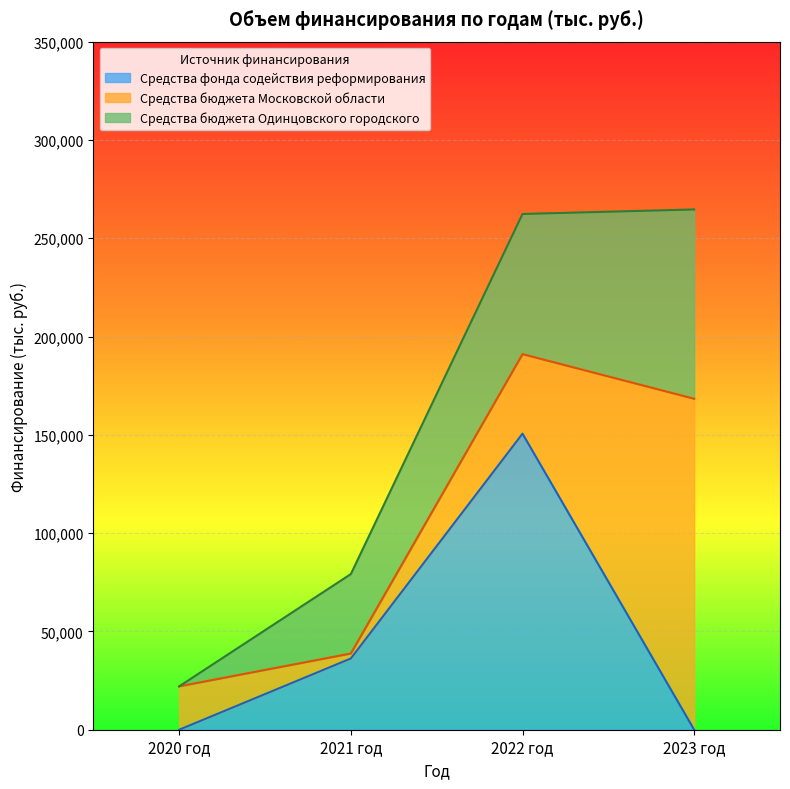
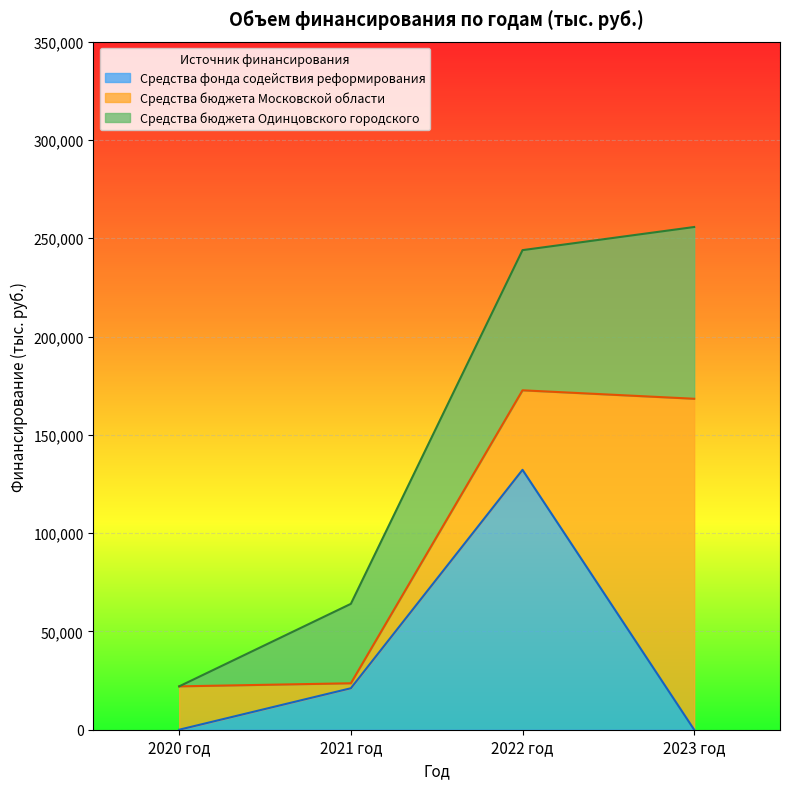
  {
    "Средства фонда содействия реформирования": {
      "2020 год": "0",
-     "2021 год": "36,000",
-     "2022 год": "151,000",
+     "2021 год": "21,000",
+     "2022 год": "132,000",
      "2023 год": "0"
    },
    "Средства бюджета Московской области": {
      "2021 год": "3,000",
      "2022 год": "40,000",
      "2023 год": "168,000"
    },
    "Средства бюджета Одинцовского городского": {
      "2021 год": "40,000",
      "2022 год": "71,000",
-     "2023 год": "96,000"
+     "2023 год": "87,000"
    }
  }
